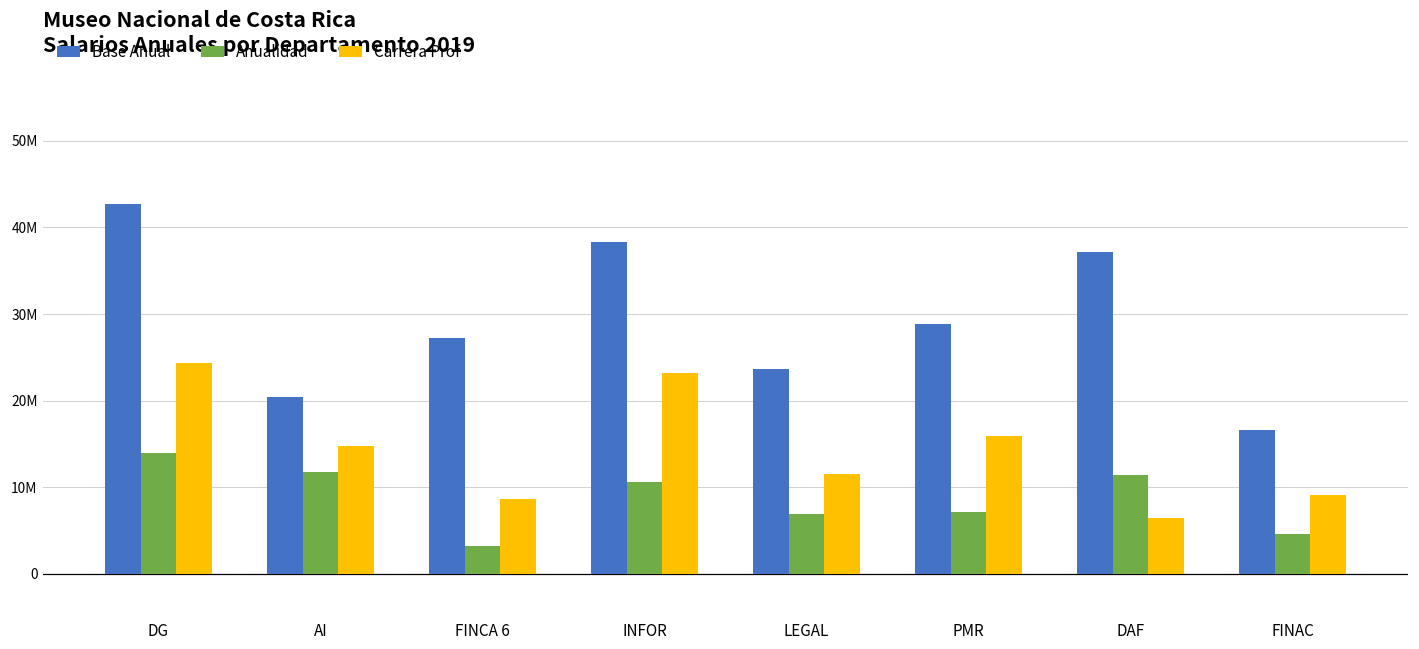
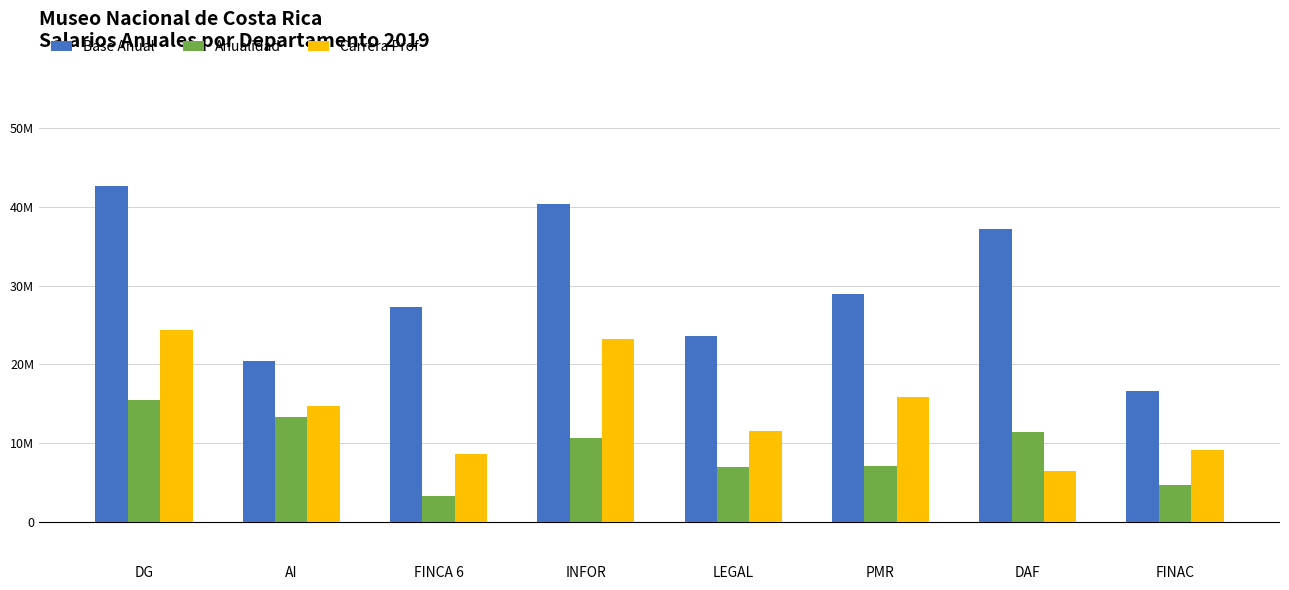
  {
    "Base Anual": {
      "DG": 43000000,
      "AI": 20000000,
      "FINCA 6": 27000000,
-     "INFOR": 38000000,
+     "INFOR": 40000000,
      "LEGAL": 24000000,
      "PMR": 29000000,
      "DAF": 37000000,
      "FINAC": 17000000
    },
    "Anualidad": {
-     "DG": 14000000,
-     "AI": 12000000,
+     "DG": 16000000,
+     "AI": 13000000,
      "FINCA 6": 3000000,
      "INFOR": 11000000,
      "LEGAL": 7000000,
      "PMR": 7000000,
      "DAF": 11000000,
      "FINAC": 5000000
    },
    "Carrera Prof": {
      "DG": 24000000,
      "AI": 15000000,
      "FINCA 6": 9000000,
      "INFOR": 23000000,
      "LEGAL": 11000000,
      "PMR": 16000000,
      "DAF": 7000000,
      "FINAC": 9000000
    }
  }
